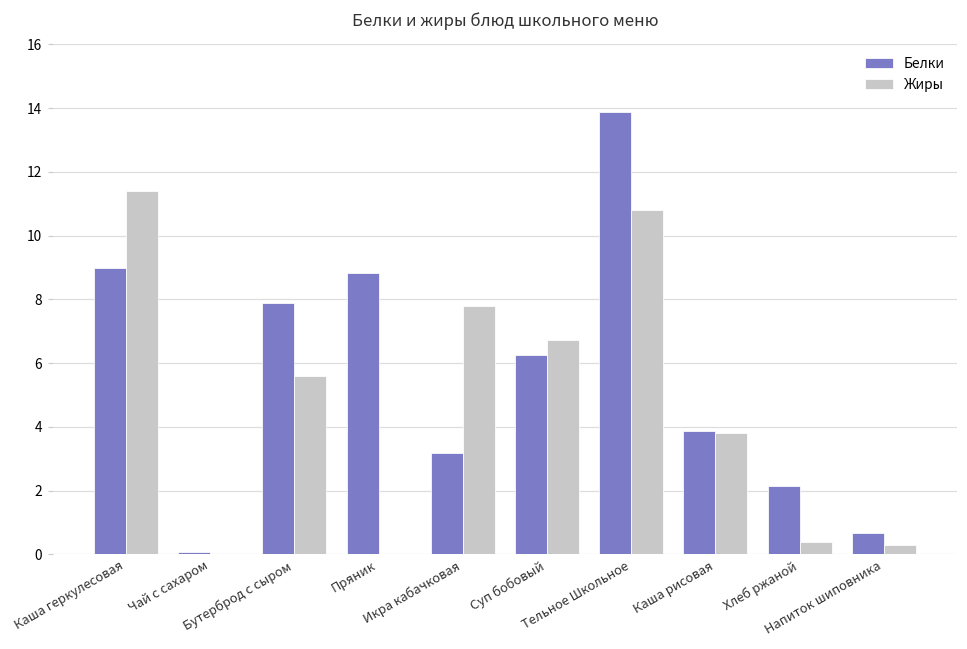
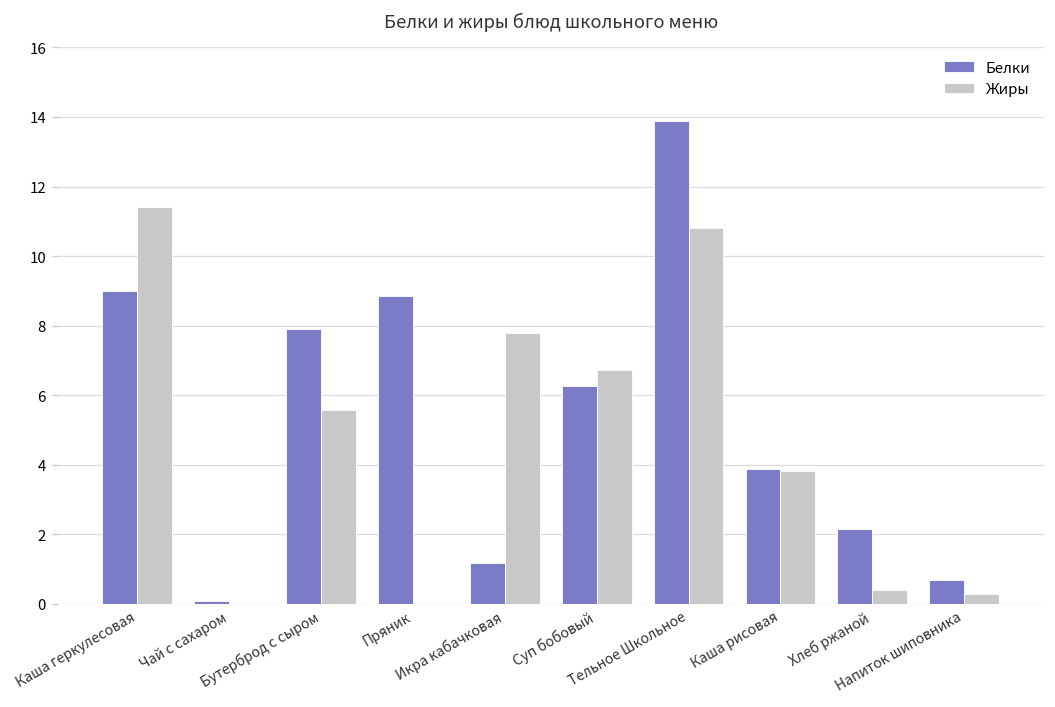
  {
    "Белки": {
      "Каша геркулесовая": 9.0,
      "Бутерброд с сыром": 7.9,
      "Пряник": 8.8,
-     "Икра кабачковая": 3.2,
+     "Икра кабачковая": 1.2,
      "Суп бобовый": 6.3,
      "Тельное Школьное": 13.9,
      "Каша рисовая": 3.9,
      "Хлеб ржаной": 2.2,
      "Напиток шиповника": 0.7
    },
    "Жиры": {
      "Каша геркулесовая": 11.4,
      "Бутерброд с сыром": 5.6,
      "Икра кабачковая": 7.8,
      "Суп бобовый": 6.7,
      "Тельное Школьное": 10.8,
      "Каша рисовая": 3.8,
      "Хлеб ржаной": 0.4,
      "Напиток шиповника": 0.3
    }
  }
